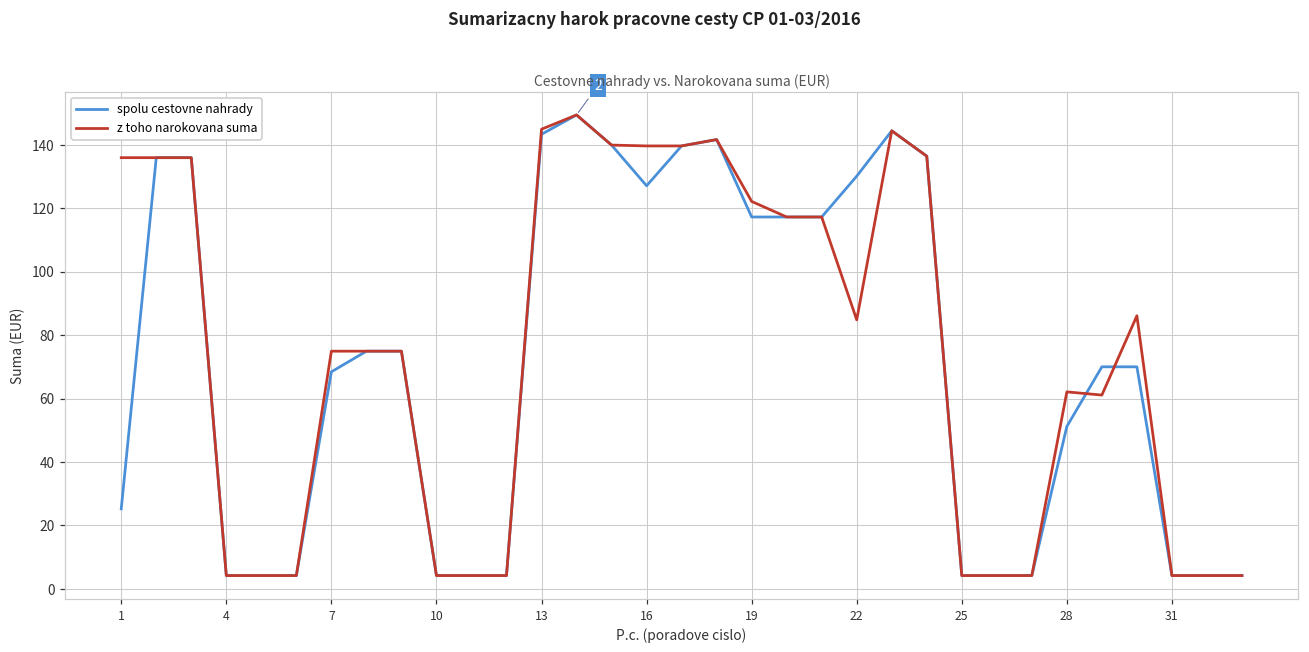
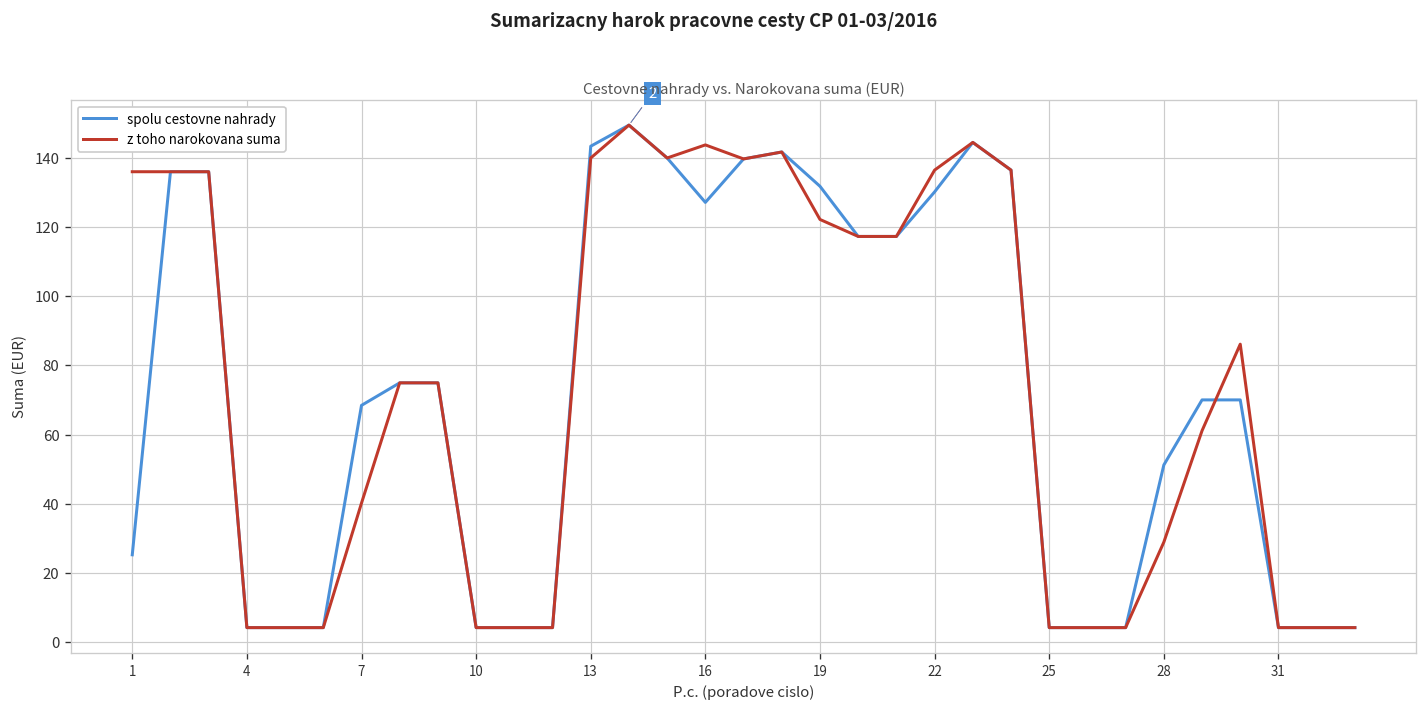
  {
    "spolu cestovne nahrady": {
      "1": 25,
      "7": 68,
      "13": 143,
      "16": 127,
-     "19": 117,
+     "19": 132,
      "22": 130,
      "28": 51
    },
    "z toho narokovana suma": {
      "1": 136,
-     "7": 75,
-     "13": 145,
-     "16": 140,
+     "7": 40,
+     "13": 140,
+     "16": 144,
      "19": 122,
-     "22": 85,
-     "28": 62
+     "22": 136,
+     "28": 29
    }
  }
